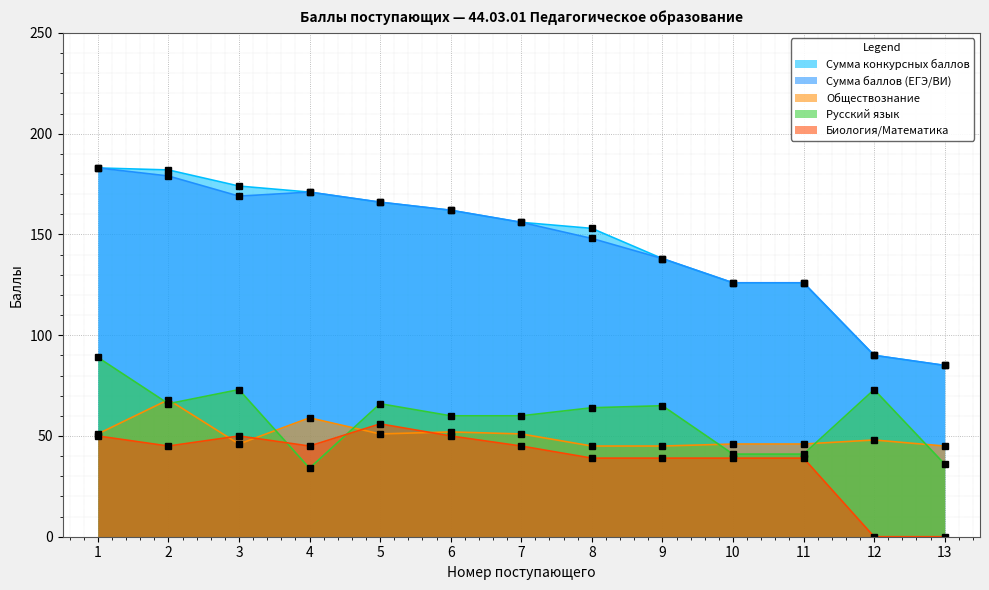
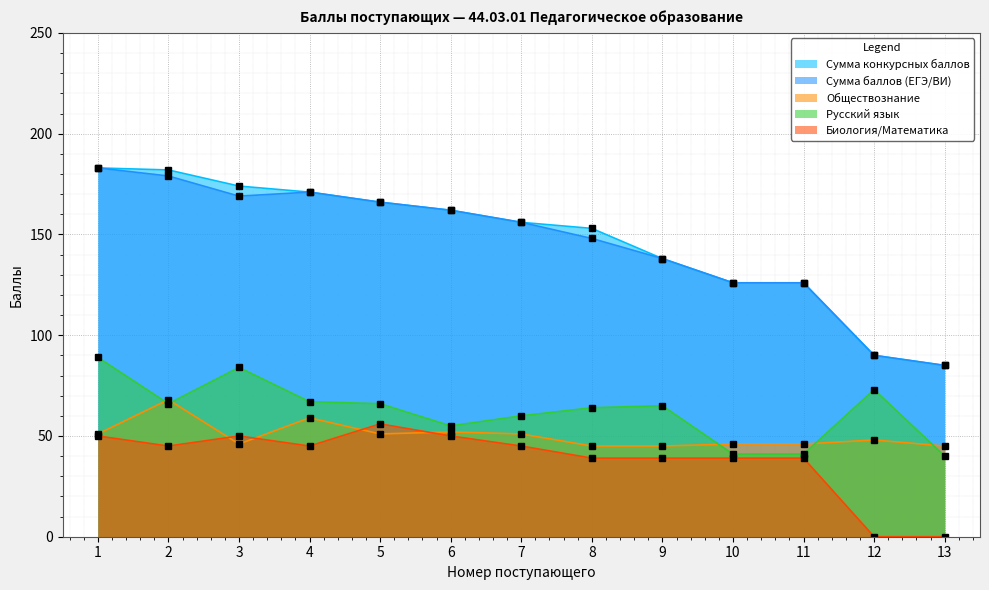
  {
    "Русский язык": {
      "1": 89,
      "2": 66,
-     "3": 73,
-     "4": 34,
+     "3": 84,
+     "4": 67,
      "5": 66,
-     "6": 60,
+     "6": 55,
      "7": 60,
      "8": 64,
      "9": 65,
      "10": 41,
      "11": 41,
      "12": 73,
-     "13": 36
+     "13": 40
    }
  }
